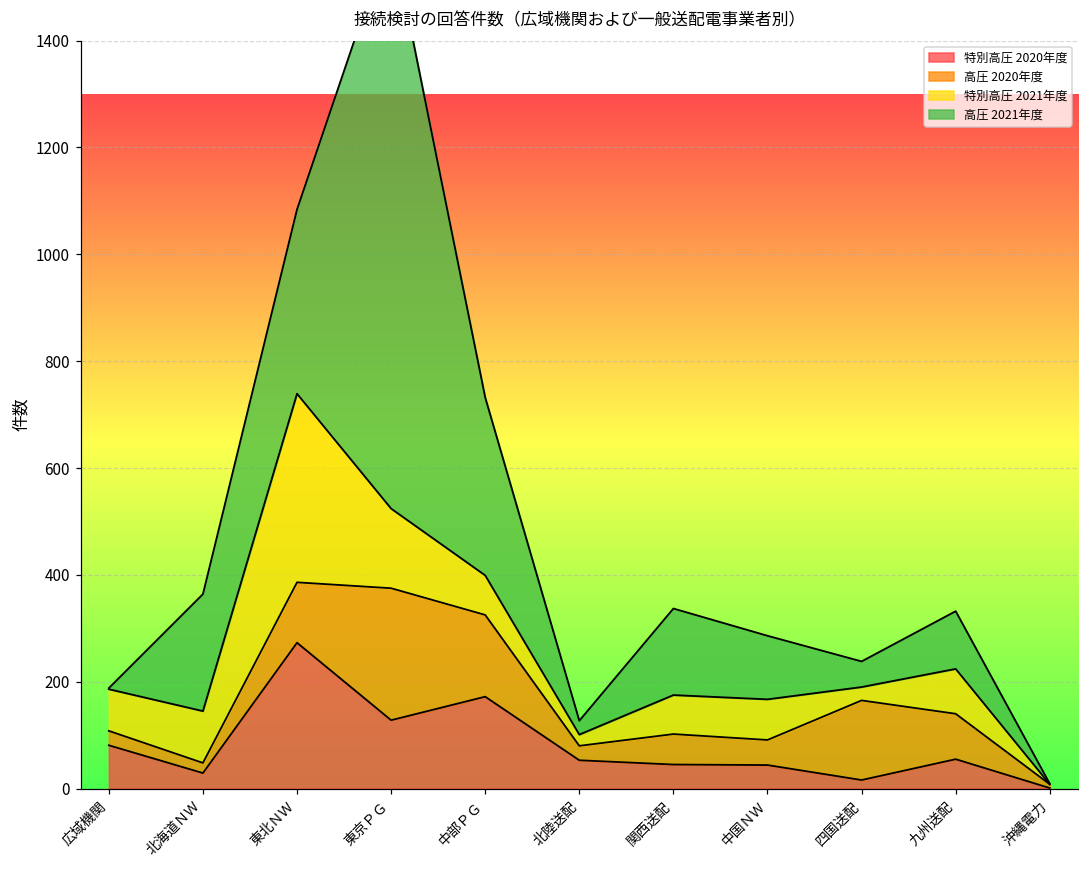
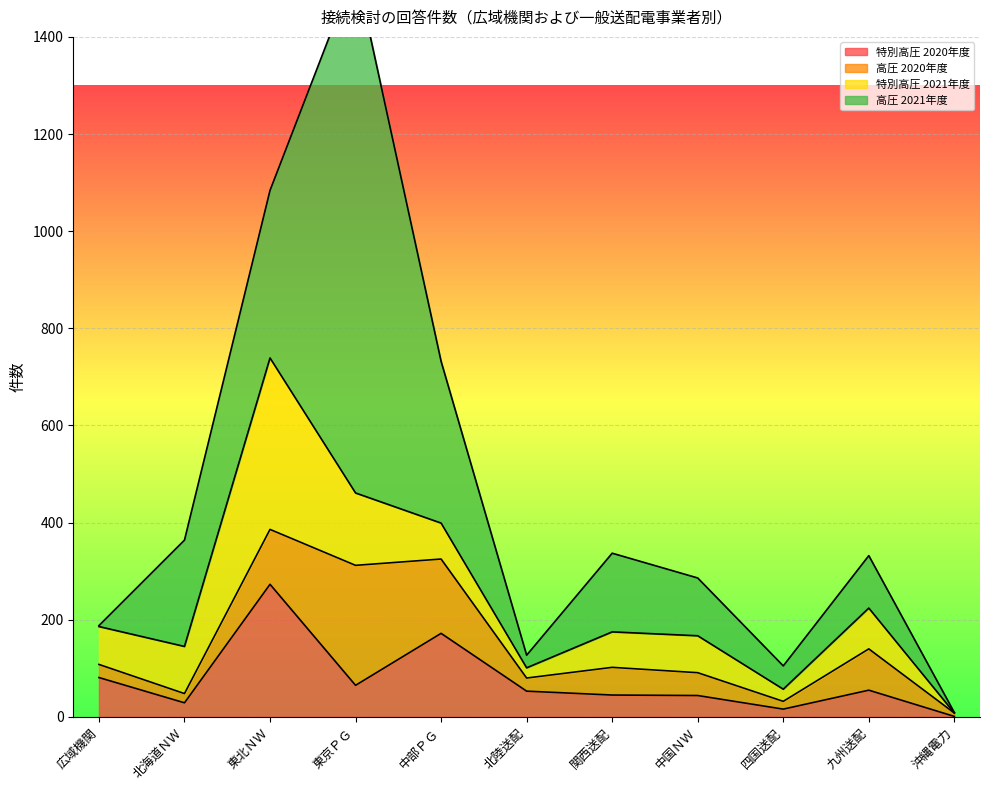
  {
    "特別高圧 2020年度": {
      "広域機関": 80,
      "北海道ＮＷ": 30,
      "東北ＮＷ": 270,
-     "東京ＰＧ": 130,
+     "東京ＰＧ": 70,
      "中部ＰＧ": 170,
      "北陸送配": 50,
      "関西送配": 50,
      "中国ＮＷ": 40,
      "四国送配": 20,
      "九州送配": 60,
      "沖縄電力": 0
    },
    "高圧 2020年度": {
      "広域機関": 30,
      "北海道ＮＷ": 20,
      "東北ＮＷ": 110,
      "東京ＰＧ": 250,
      "中部ＰＧ": 150,
      "北陸送配": 30,
      "関西送配": 60,
      "中国ＮＷ": 50,
-     "四国送配": 150,
+     "四国送配": 20,
      "九州送配": 90
    },
    "特別高圧 2021年度": {
      "北海道ＮＷ": 100,
      "東北ＮＷ": 350,
      "東京ＰＧ": 150,
      "中部ＰＧ": 70,
      "北陸送配": 20,
      "関西送配": 70,
      "中国ＮＷ": 80,
      "四国送配": 30,
      "九州送配": 80
    },
    "高圧 2021年度": {
      "北海道ＮＷ": 220,
      "東北ＮＷ": 350,
      "中部ＰＧ": 330,
      "北陸送配": 30,
      "関西送配": 160,
      "中国ＮＷ": 120,
      "四国送配": 50,
      "九州送配": 110
    }
  }
